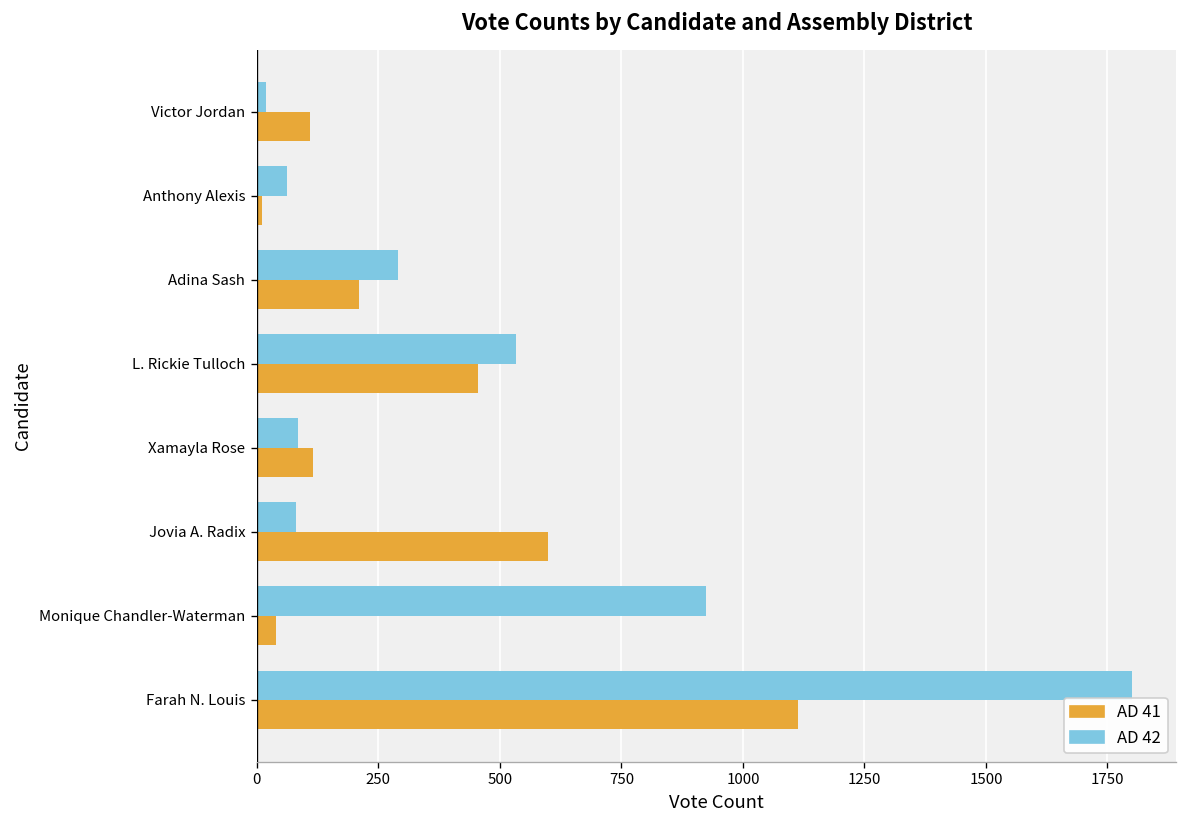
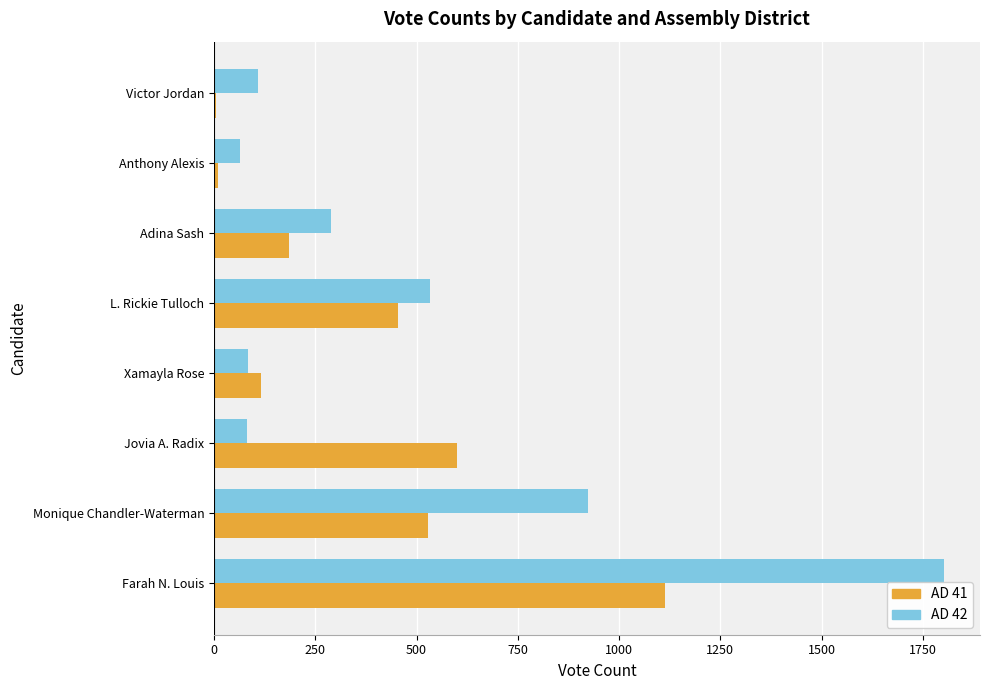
  {
    "AD 41": {
-     "Victor Jordan": 110,
+     "Victor Jordan": 10,
      "Anthony Alexis": 10,
-     "Adina Sash": 210,
+     "Adina Sash": 180,
      "L. Rickie Tulloch": 460,
      "Xamayla Rose": 120,
      "Jovia A. Radix": 600,
-     "Monique Chandler-Waterman": 40,
+     "Monique Chandler-Waterman": 530,
      "Farah N. Louis": 1110
    },
    "AD 42": {
-     "Victor Jordan": 20,
+     "Victor Jordan": 110,
      "Anthony Alexis": 60,
      "Adina Sash": 290,
      "L. Rickie Tulloch": 530,
      "Xamayla Rose": 90,
      "Jovia A. Radix": 80,
      "Monique Chandler-Waterman": 920,
      "Farah N. Louis": 1800
    }
  }
